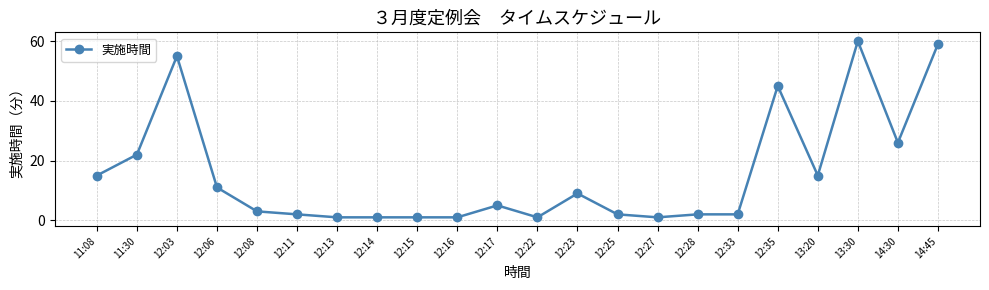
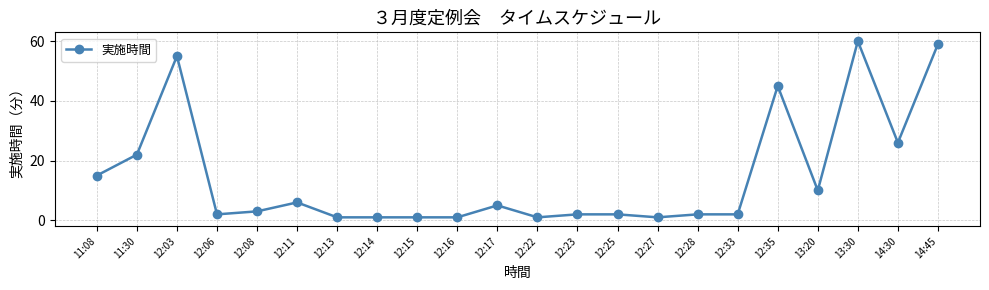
  {
    "11:08": 15,
    "11:30": 22,
    "12:03": 55,
-   "12:06": 11,
+   "12:06": 2,
    "12:08": 3,
-   "12:11": 2,
+   "12:11": 6,
    "12:13": 1,
    "12:14": 1,
    "12:15": 1,
    "12:16": 1,
    "12:17": 5,
    "12:22": 1,
-   "12:23": 9,
+   "12:23": 2,
    "12:25": 2,
    "12:27": 1,
    "12:28": 2,
    "12:33": 2,
    "12:35": 45,
-   "13:20": 15,
+   "13:20": 10,
    "13:30": 60,
    "14:30": 26,
    "14:45": 59
  }
